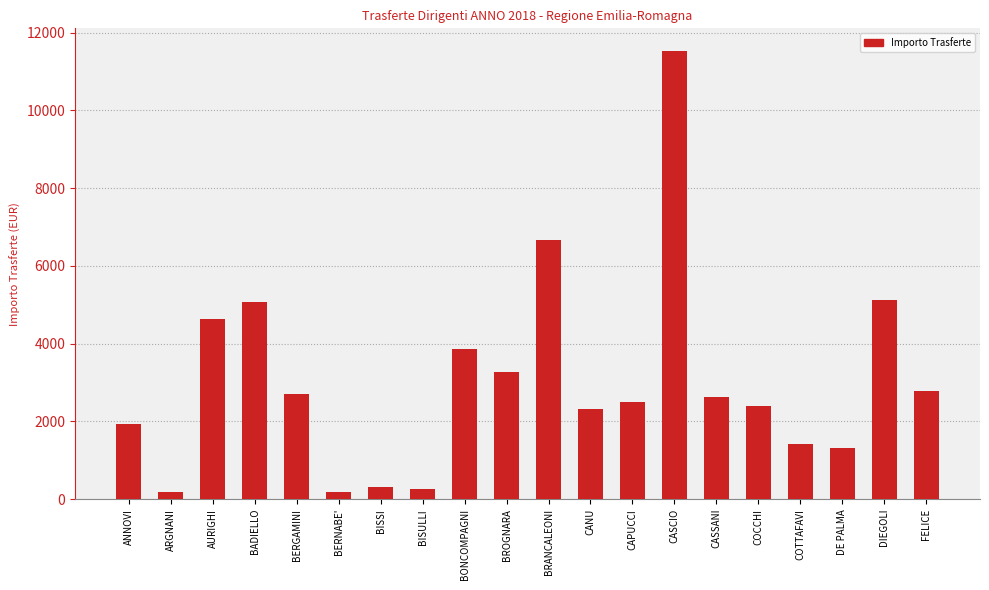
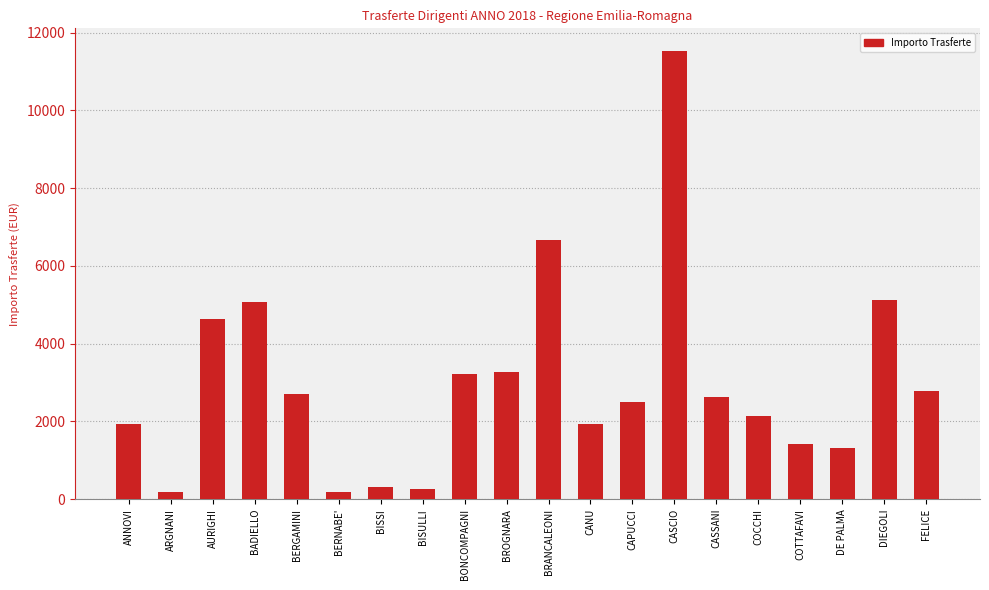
  {
    "ANNOVI": 1900,
    "ARGNANI": 200,
    "AURIGHI": 4600,
    "BADIELLO": 5100,
    "BERGAMINI": 2700,
    "BERNABE'": 200,
    "BISSI": 300,
    "BISULLI": 300,
-   "BONCOMPAGNI": 3900,
+   "BONCOMPAGNI": 3200,
    "BROGNARA": 3300,
    "BRANCALEONI": 6700,
-   "CANU": 2300,
+   "CANU": 1900,
    "CAPUCCI": 2500,
    "CASCIO": 11500,
    "CASSANI": 2600,
-   "COCCHI": 2400,
+   "COCCHI": 2100,
    "COTTAFAVI": 1400,
    "DE PALMA": 1300,
    "DIEGOLI": 5100,
    "FELICE": 2800
  }
